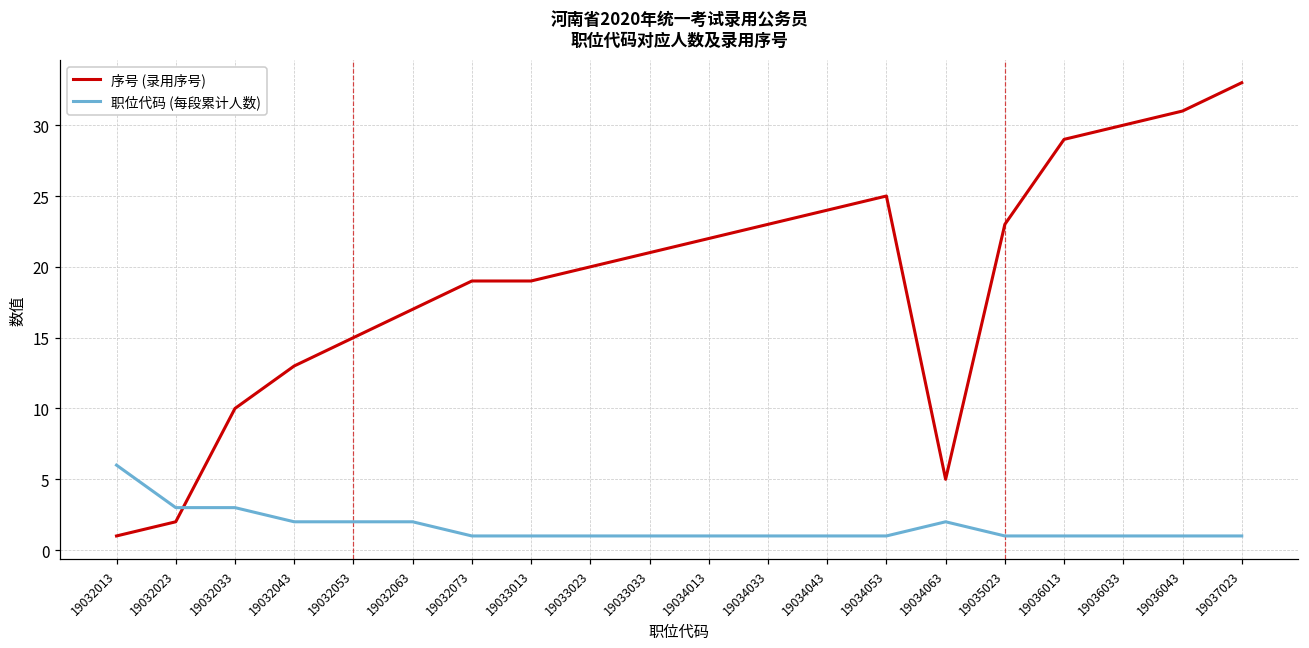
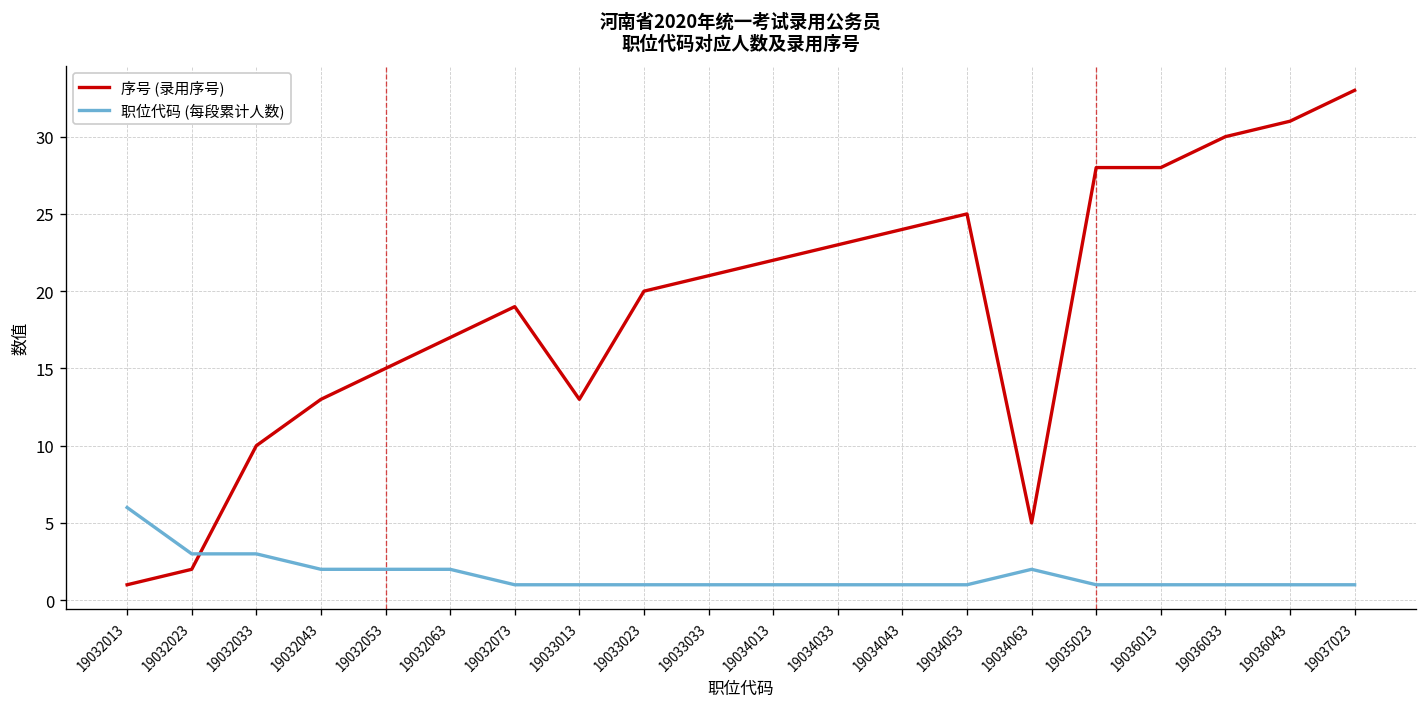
  {
    "序号 (录用序号)": {
      "19032013": 1,
      "19032023": 2,
      "19032033": 10,
      "19032043": 13,
      "19032053": 15,
      "19032063": 17,
      "19032073": 19,
-     "19033013": 19,
+     "19033013": 13,
      "19033023": 20,
      "19033033": 21,
      "19034013": 22,
      "19034033": 23,
      "19034043": 24,
      "19034053": 25,
      "19034063": 5,
-     "19035023": 23,
-     "19036013": 29,
+     "19035023": 28,
+     "19036013": 28,
      "19036033": 30,
      "19036043": 31,
      "19037023": 33
    },
    "职位代码 (每段累计人数)": {
      "19032013": 6,
      "19032023": 3,
      "19032033": 3,
      "19032043": 2,
      "19032053": 2,
      "19032063": 2,
      "19032073": 1,
      "19033013": 1,
      "19033023": 1,
      "19033033": 1,
      "19034013": 1,
      "19034033": 1,
      "19034043": 1,
      "19034053": 1,
      "19034063": 2,
      "19035023": 1,
      "19036013": 1,
      "19036033": 1,
      "19036043": 1,
      "19037023": 1
    }
  }
